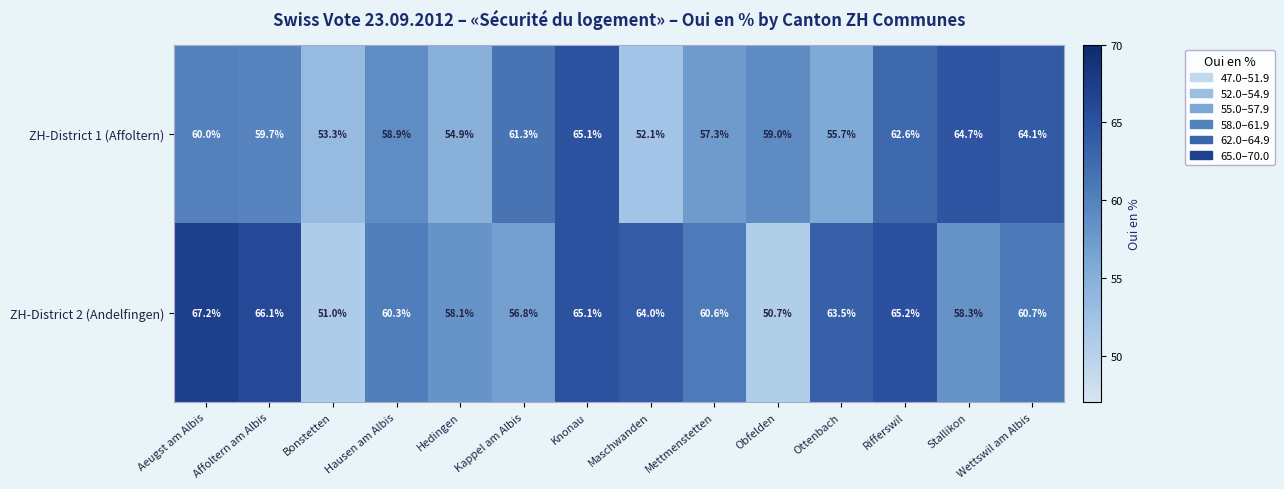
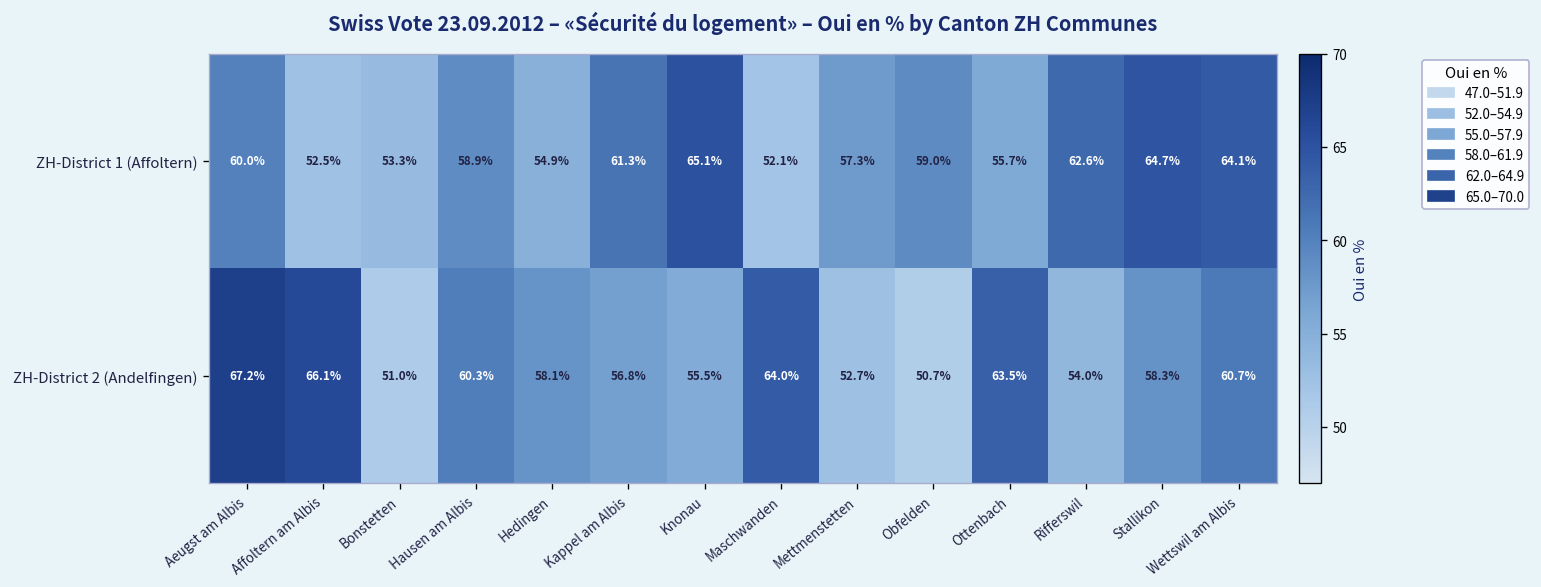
  {
    "ZH-District 1 (Affoltern)": {
      "Aeugst am Albis": "60.0%",
-     "Affoltern am Albis": "59.7%",
+     "Affoltern am Albis": "52.5%",
      "Bonstetten": "53.3%",
      "Hausen am Albis": "58.9%",
      "Hedingen": "54.9%",
      "Kappel am Albis": "61.3%",
      "Knonau": "65.1%",
      "Maschwanden": "52.1%",
      "Mettmenstetten": "57.3%",
      "Obfelden": "59.0%",
      "Ottenbach": "55.7%",
      "Rifferswil": "62.6%",
      "Stallikon": "64.7%",
      "Wettswil am Albis": "64.1%"
    },
    "ZH-District 2 (Andelfingen)": {
      "Aeugst am Albis": "67.2%",
      "Affoltern am Albis": "66.1%",
      "Bonstetten": "51.0%",
      "Hausen am Albis": "60.3%",
      "Hedingen": "58.1%",
      "Kappel am Albis": "56.8%",
-     "Knonau": "65.1%",
+     "Knonau": "55.5%",
      "Maschwanden": "64.0%",
-     "Mettmenstetten": "60.6%",
+     "Mettmenstetten": "52.7%",
      "Obfelden": "50.7%",
      "Ottenbach": "63.5%",
-     "Rifferswil": "65.2%",
+     "Rifferswil": "54.0%",
      "Stallikon": "58.3%",
      "Wettswil am Albis": "60.7%"
    }
  }
